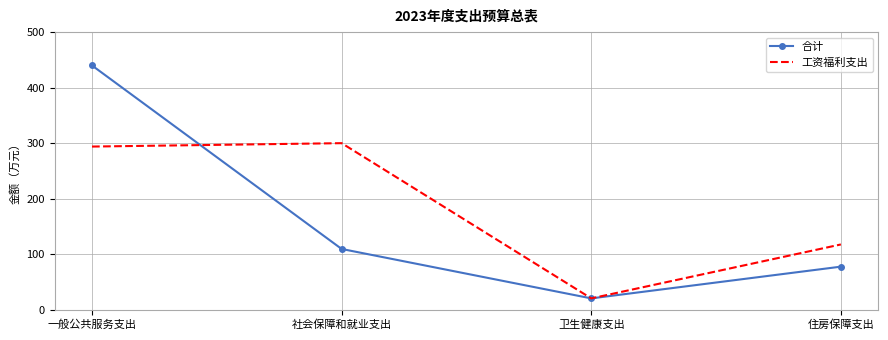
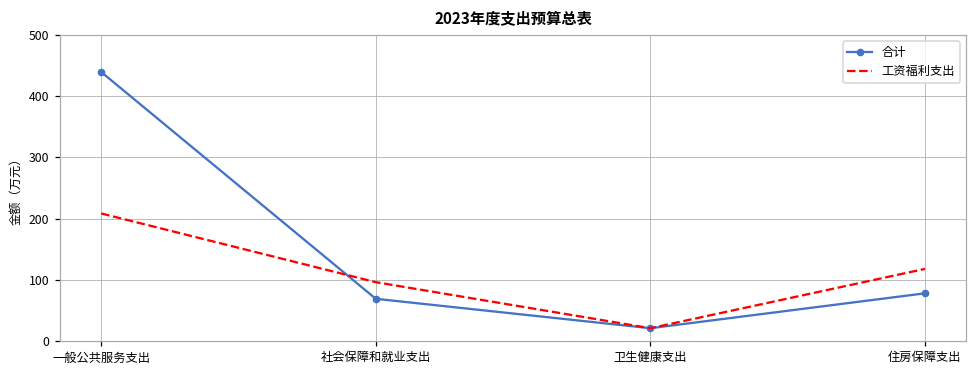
  {
    "合计": {
      "一般公共服务支出": 440,
-     "社会保障和就业支出": 110,
+     "社会保障和就业支出": 70,
      "住房保障支出": 80
    },
    "工资福利支出": {
-     "一般公共服务支出": 290,
-     "社会保障和就业支出": 300,
+     "一般公共服务支出": 210,
+     "社会保障和就业支出": 100,
      "住房保障支出": 120
    }
  }
